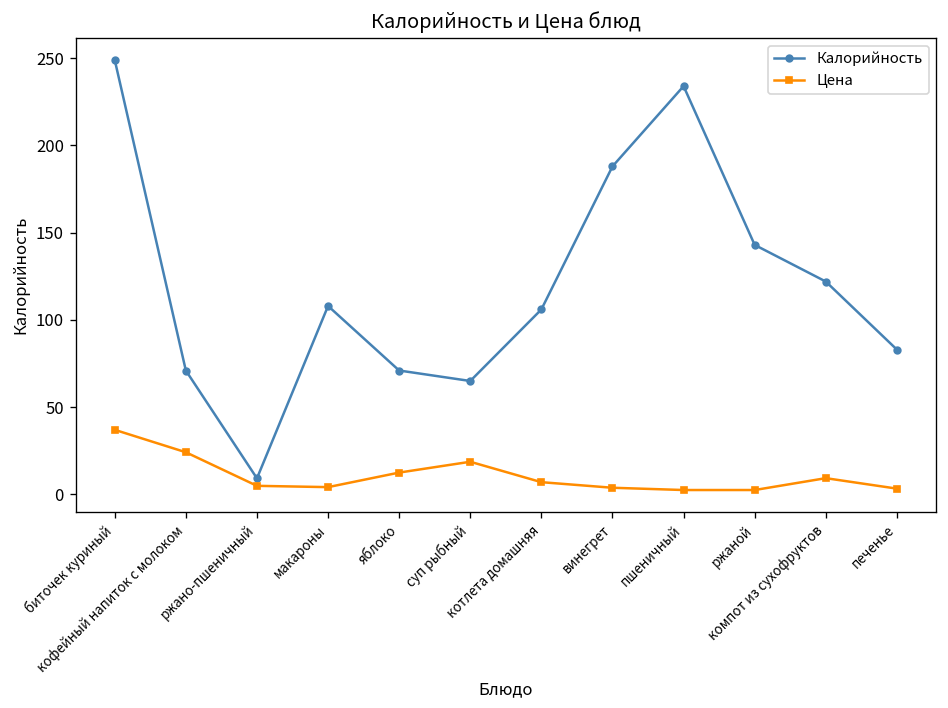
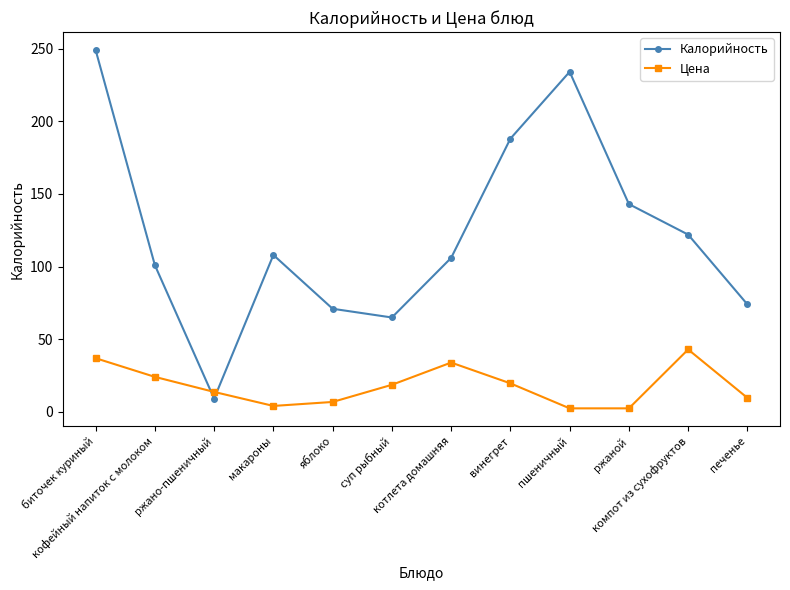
  {
    "Калорийность": {
      "биточек куриный": 249,
-     "кофейный напиток с молоком": 71,
+     "кофейный напиток с молоком": 101,
      "ржано-пшеничный": 9,
      "макароны": 108,
      "яблоко": 71,
      "суп рыбный": 65,
      "котлета домашняя": 106,
      "винегрет": 188,
      "пшеничный": 234,
      "ржаной": 143,
      "компот из сухофруктов": 122,
-     "печенье": 83
+     "печенье": 74
    },
    "Цена": {
      "биточек куриный": 37,
      "кофейный напиток с молоком": 24,
-     "ржано-пшеничный": 5,
+     "ржано-пшеничный": 14,
      "макароны": 4,
-     "яблоко": 13,
+     "яблоко": 7,
      "суп рыбный": 19,
-     "котлета домашняя": 7,
-     "винегрет": 4,
+     "котлета домашняя": 34,
+     "винегрет": 20,
      "пшеничный": 3,
      "ржаной": 3,
-     "компот из сухофруктов": 9,
-     "печенье": 3
+     "компот из сухофруктов": 43,
+     "печенье": 10
    }
  }
